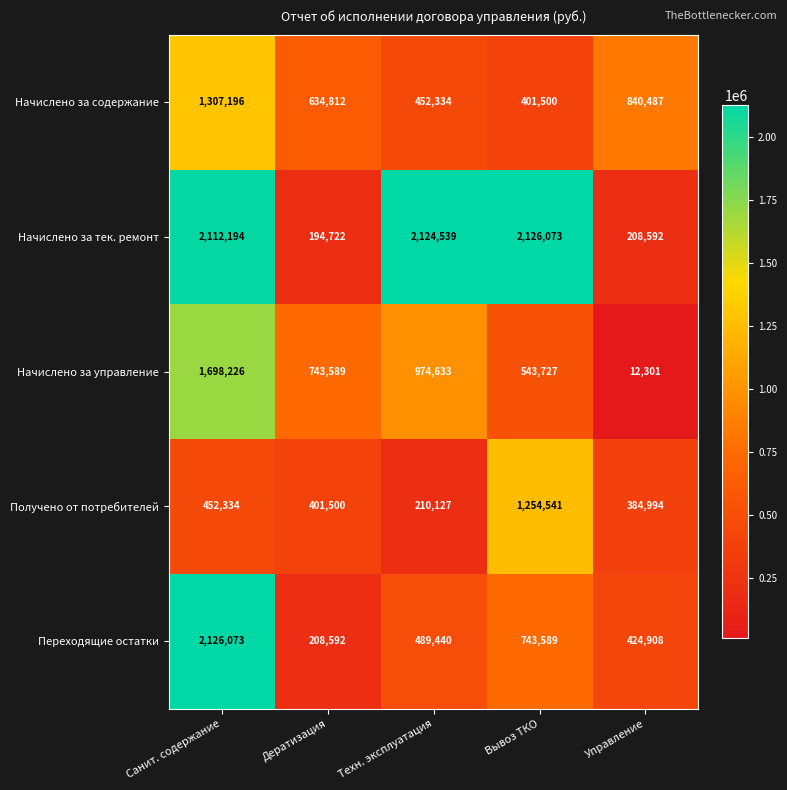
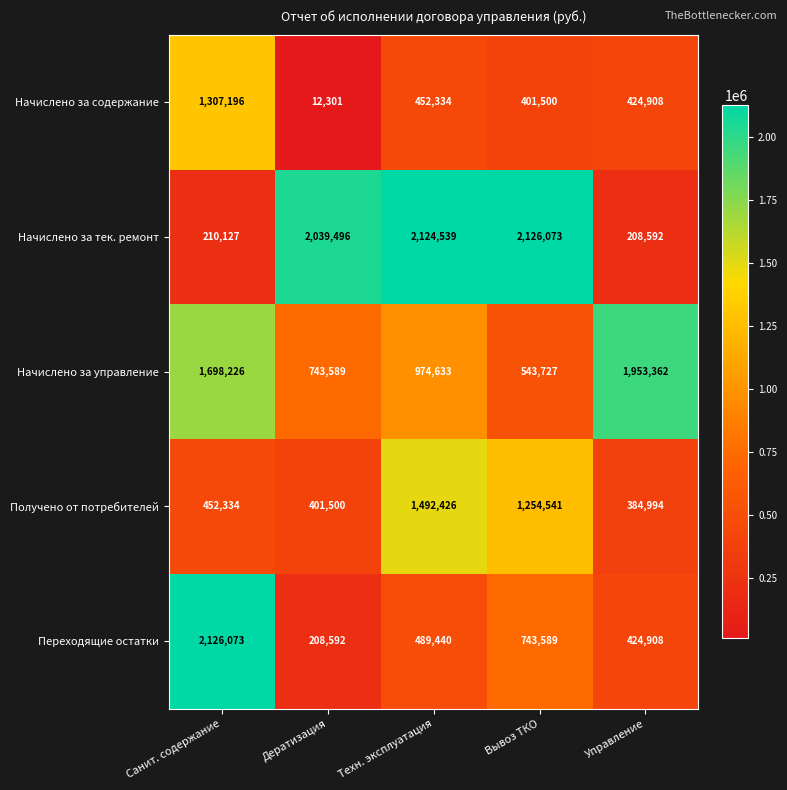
  {
    "Начислено за содержание": {
      "Санит. содержание": "1,307,196",
-     "Дератизация": "634,812",
+     "Дератизация": "12,301",
      "Техн. эксплуатация": "452,334",
      "Вывоз ТКО": "401,500",
-     "Управление": "840,487"
+     "Управление": "424,908"
    },
    "Начислено за тек. ремонт": {
-     "Санит. содержание": "2,112,194",
-     "Дератизация": "194,722",
+     "Санит. содержание": "210,127",
+     "Дератизация": "2,039,496",
      "Техн. эксплуатация": "2,124,539",
      "Вывоз ТКО": "2,126,073",
      "Управление": "208,592"
    },
    "Начислено за управление": {
      "Санит. содержание": "1,698,226",
      "Дератизация": "743,589",
      "Техн. эксплуатация": "974,633",
      "Вывоз ТКО": "543,727",
-     "Управление": "12,301"
+     "Управление": "1,953,362"
    },
    "Получено от потребителей": {
      "Санит. содержание": "452,334",
      "Дератизация": "401,500",
-     "Техн. эксплуатация": "210,127",
+     "Техн. эксплуатация": "1,492,426",
      "Вывоз ТКО": "1,254,541",
      "Управление": "384,994"
    },
    "Переходящие остатки": {
      "Санит. содержание": "2,126,073",
      "Дератизация": "208,592",
      "Техн. эксплуатация": "489,440",
      "Вывоз ТКО": "743,589",
      "Управление": "424,908"
    }
  }
